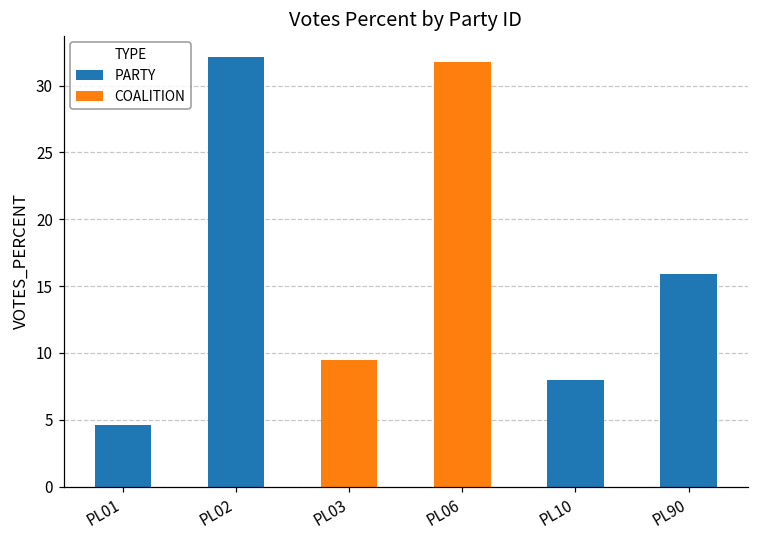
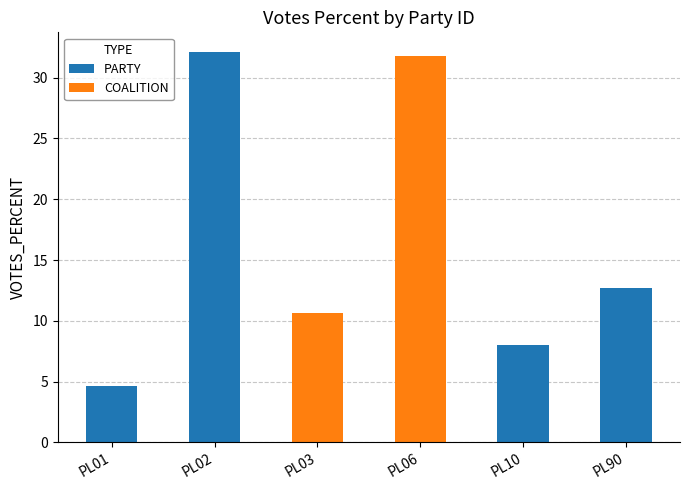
  {
    "PARTY": {
      "PL01": 4.6,
      "PL02": 32.1,
      "PL10": 8.0,
-     "PL90": 15.9
+     "PL90": 12.7
    },
    "COALITION": {
-     "PL03": 9.4,
+     "PL03": 10.6,
      "PL06": 31.8
    }
  }
